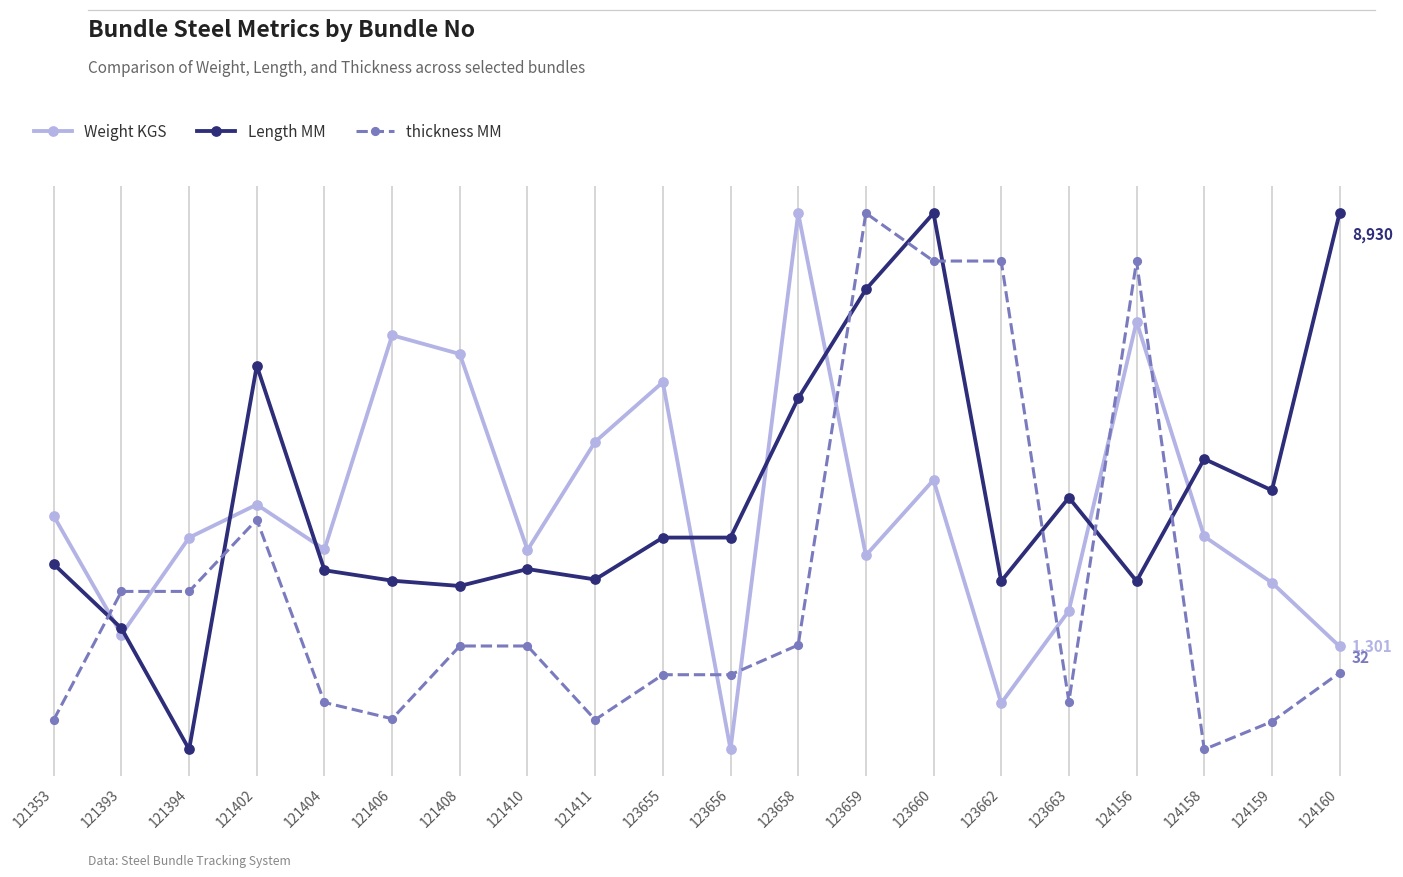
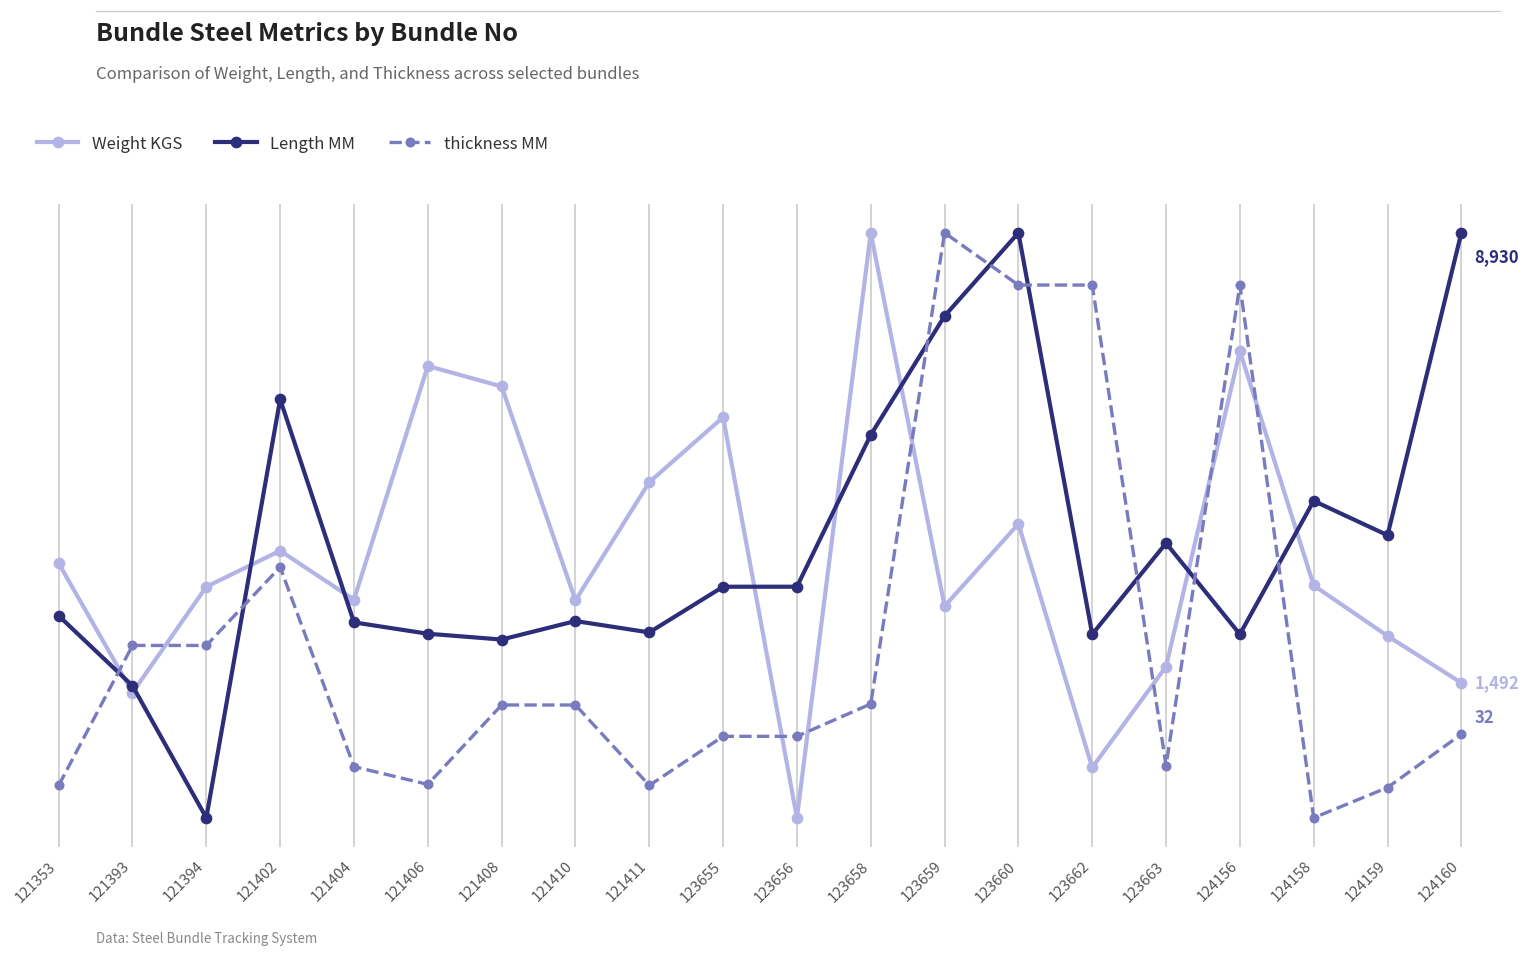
  {
    "Weight KGS": {
-     "124160": "1,301"
+     "124160": "1,492"
    },
    "Length MM": {
      "124160": "8,930"
    }
  }
